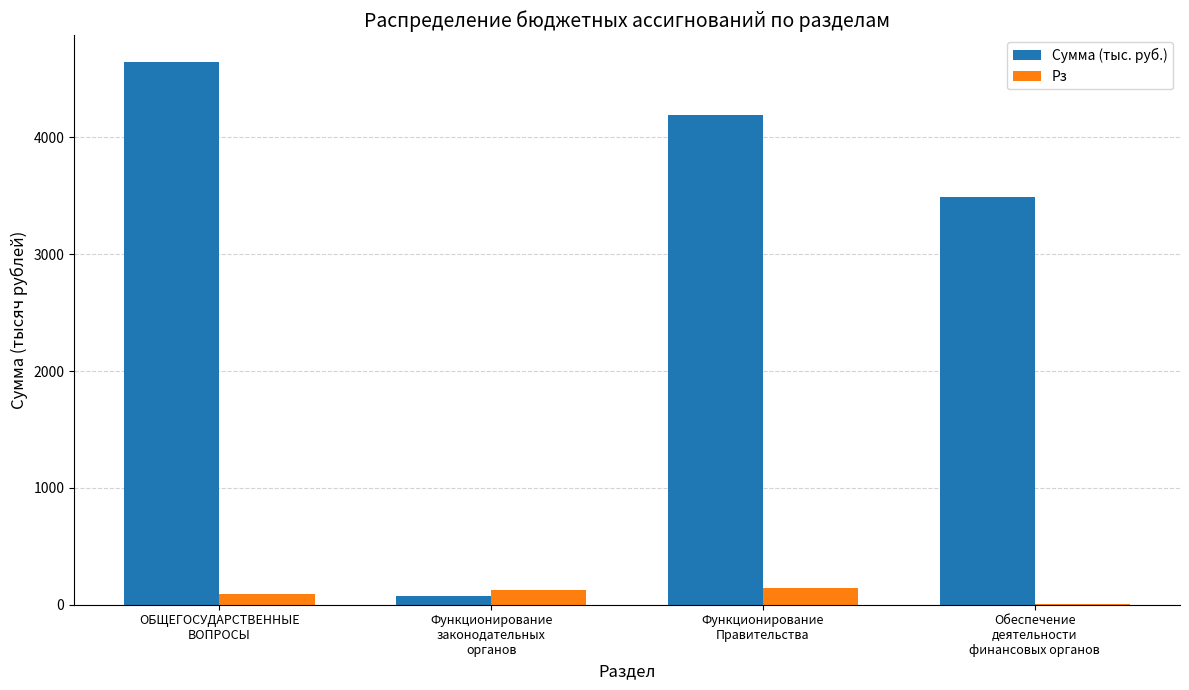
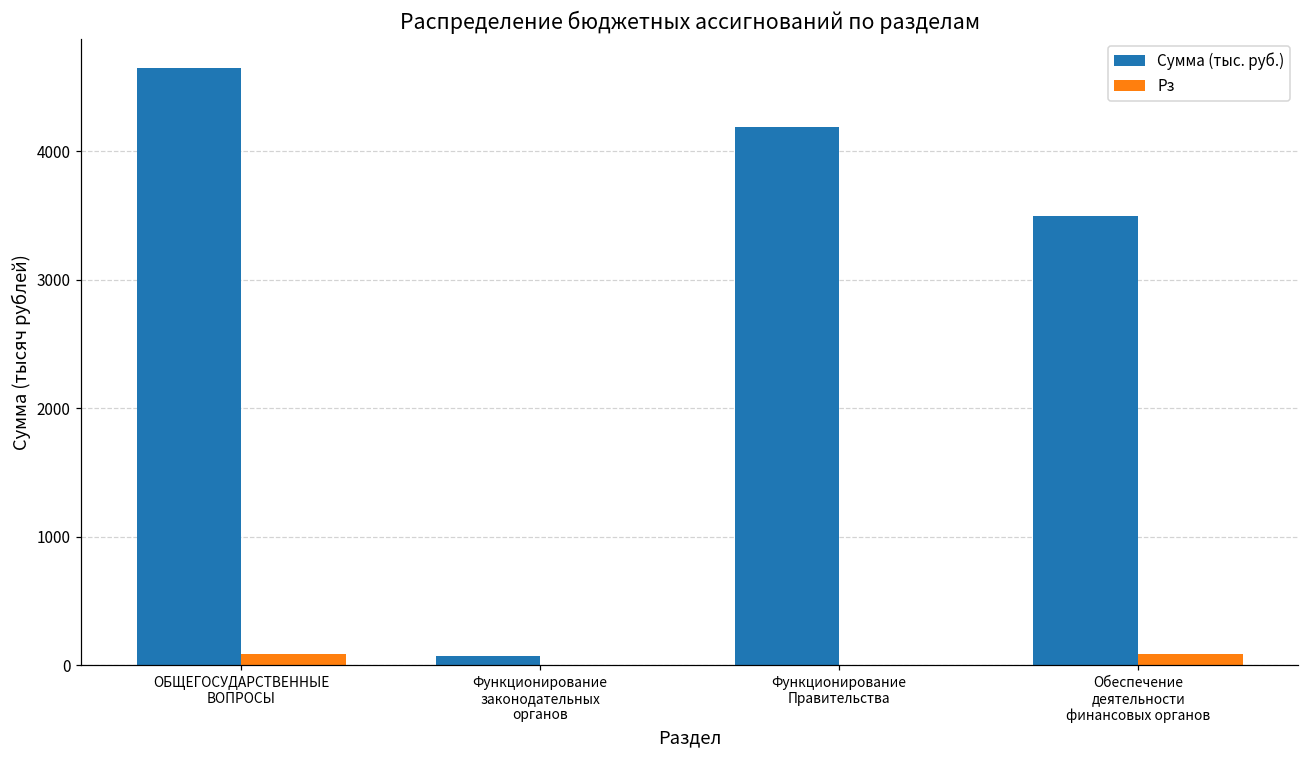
  {
    "Сумма (тыс. руб.)": {
      "ОБЩЕГОСУДАРСТВЕННЫЕ ВОПРОСЫ": 4640,
      "Функционирование законодательных органов": 80,
      "Функционирование Правительства": 4190,
      "Обеспечение деятельности финансовых органов": 3490
    },
    "Рз": {
      "ОБЩЕГОСУДАРСТВЕННЫЕ ВОПРОСЫ": 90,
-     "Функционирование законодательных органов": 130,
-     "Функционирование Правительства": 140,
-     "Обеспечение деятельности финансовых органов": 10
+     "Функционирование законодательных органов": 0,
+     "Функционирование Правительства": 0,
+     "Обеспечение деятельности финансовых органов": 90
    }
  }
